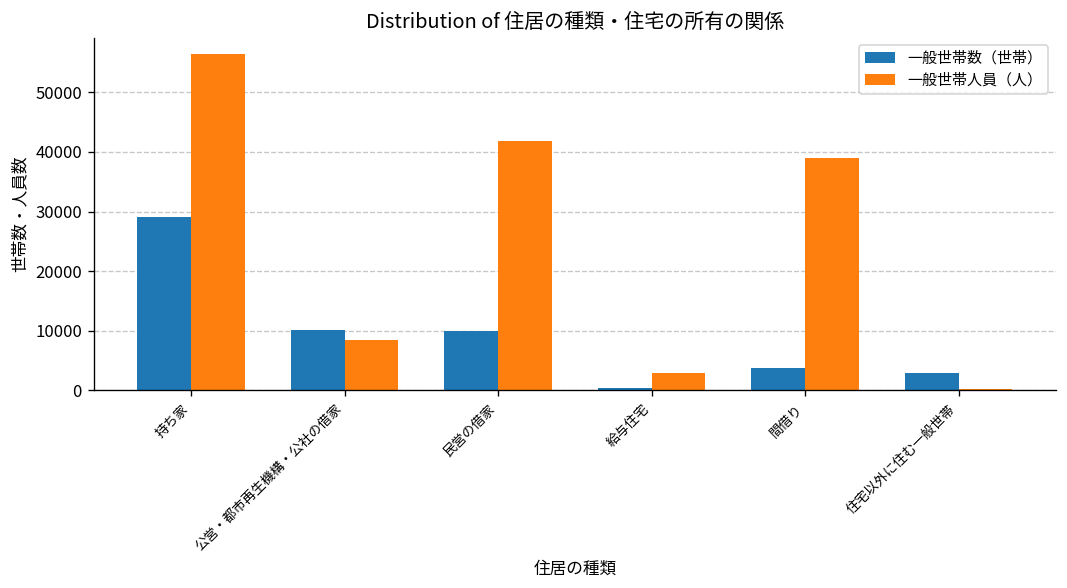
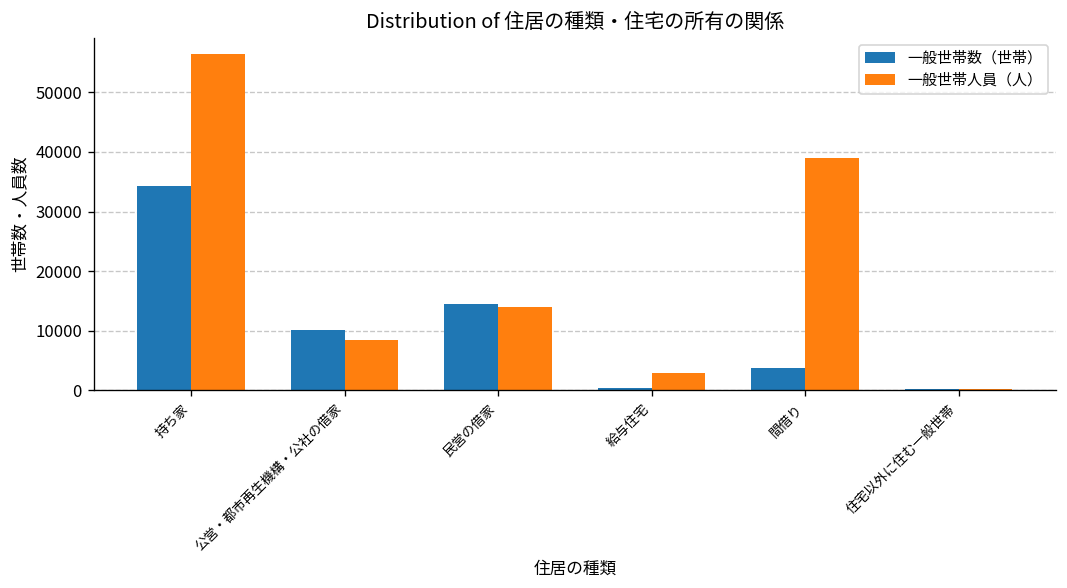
  {
    "一般世帯数（世帯）": {
-     "持ち家": 29000,
+     "持ち家": 34000,
      "公営・都市再生機構・公社の借家": 10000,
-     "民営の借家": 10000,
+     "民営の借家": 14000,
      "間借り": 4000,
-     "住宅以外に住む一般世帯": 3000
+     "住宅以外に住む一般世帯": 0
    },
    "一般世帯人員（人）": {
      "持ち家": 56000,
      "公営・都市再生機構・公社の借家": 8000,
-     "民営の借家": 42000,
+     "民営の借家": 14000,
      "給与住宅": 3000,
      "間借り": 39000
    }
  }
